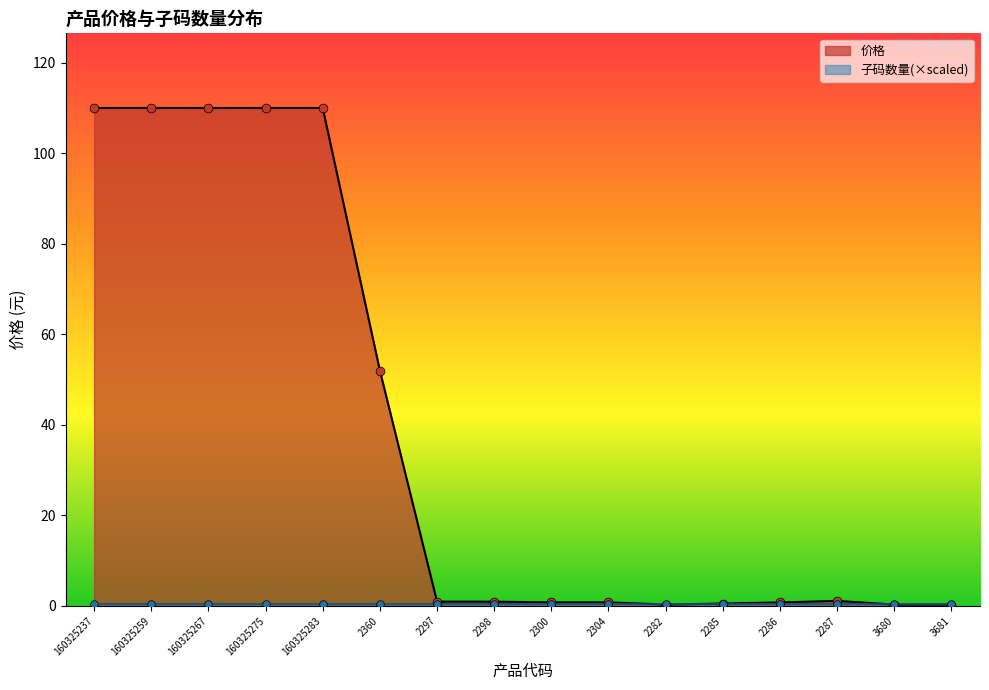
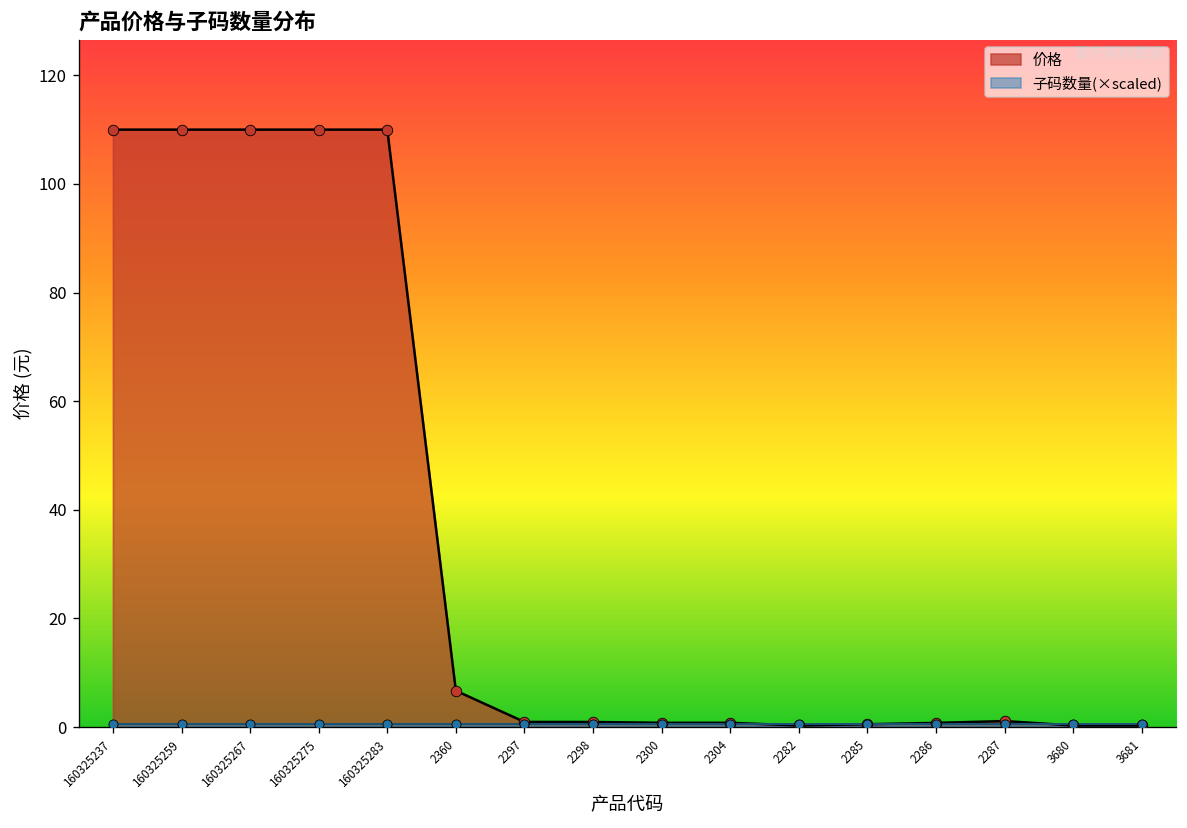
  {
    "价格": {
      "160325237": 110,
      "160325259": 110,
      "160325267": 110,
      "160325275": 110,
      "160325283": 110,
-     "2360": 52,
+     "2360": 7,
      "2287": 1
    },
    "子码数量(×scaled)": {
      "160325237": 1,
      "160325259": 1,
      "160325267": 1,
      "160325275": 1,
      "160325283": 1,
      "2360": 1,
      "2287": 1
    }
  }
